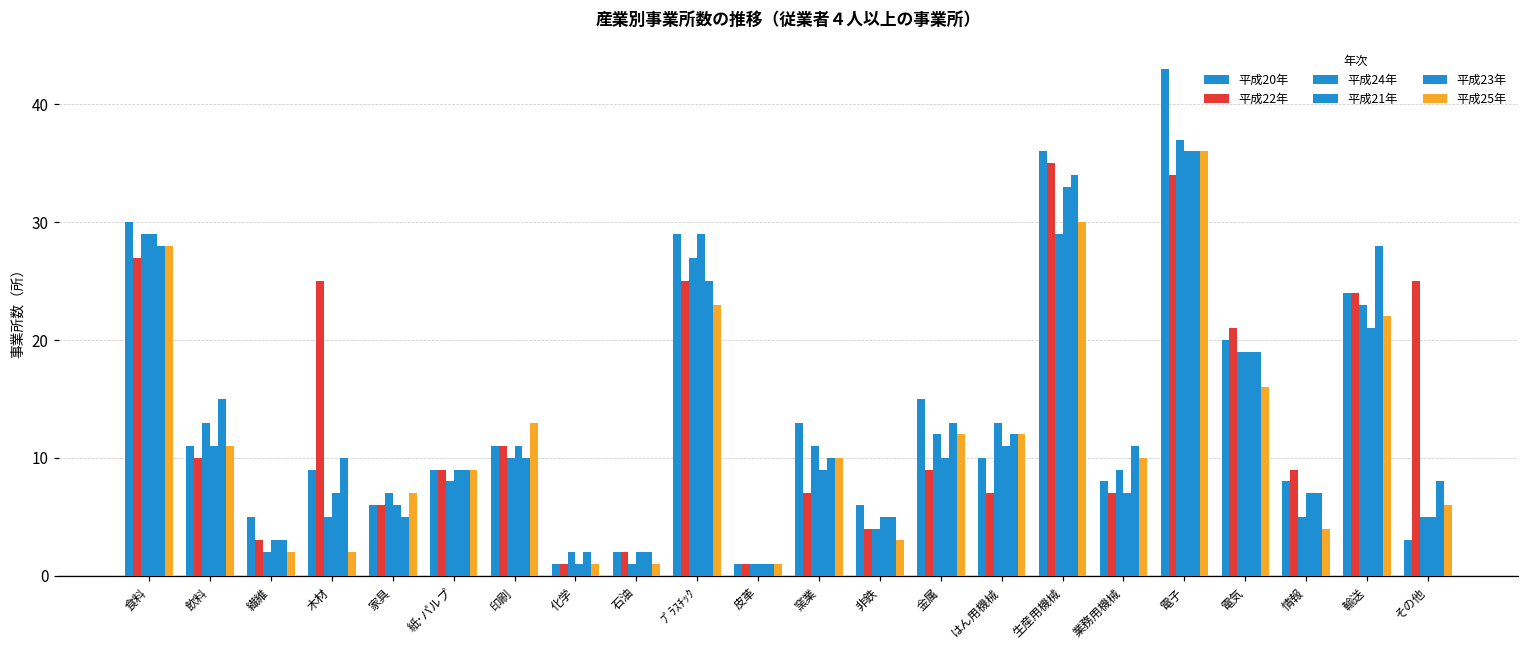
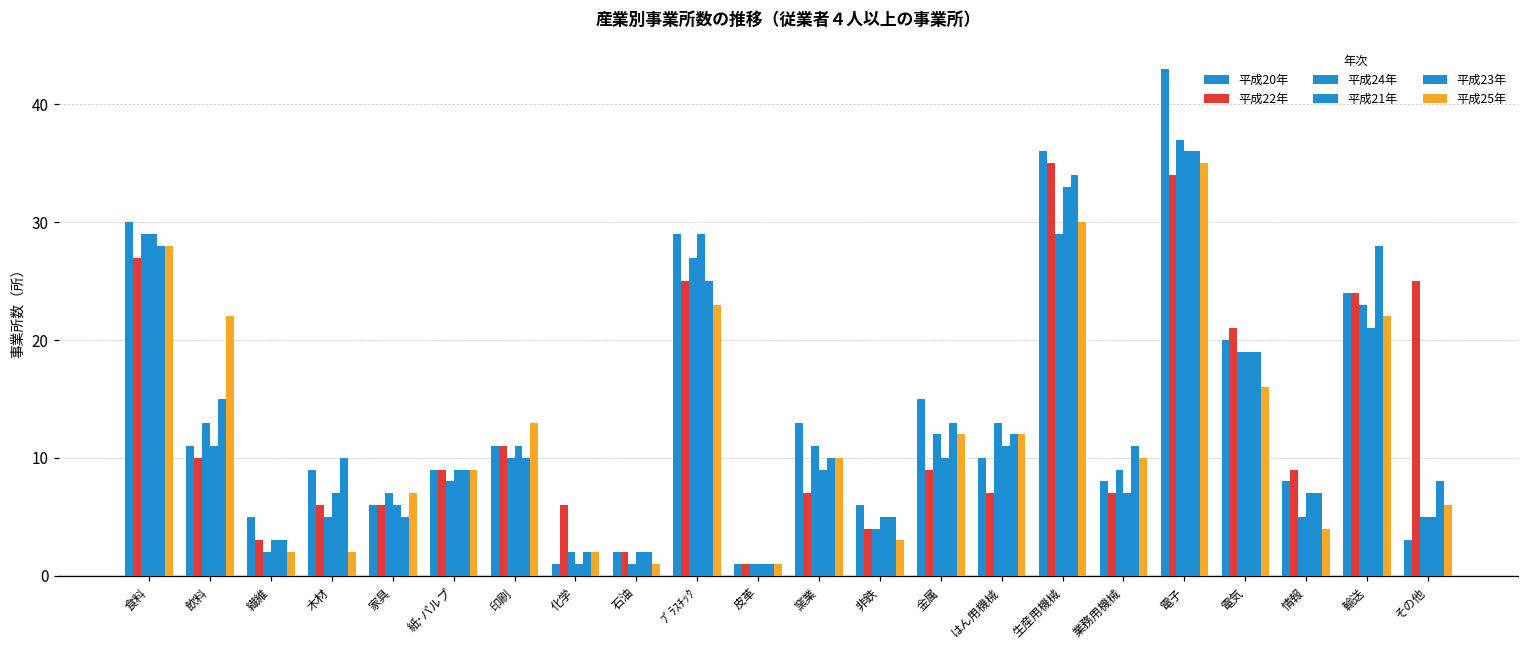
  {
    "平成22年": {
      "食料": 27,
      "飲料": 10,
      "繊維": 3,
-     "木材": 25,
+     "木材": 6,
      "家具": 6,
      "紙･パルプ": 9,
      "印刷": 11,
-     "化学": 1,
+     "化学": 6,
      "石油": 2,
      "ﾌﾟﾗｽﾁｯｸ": 25,
      "皮革": 1,
      "窯業": 7,
      "非鉄": 4,
      "金属": 9,
      "はん用機械": 7,
      "生産用機械": 35,
      "業務用機械": 7,
      "電子": 34,
      "電気": 21,
      "情報": 9,
      "輸送": 24,
      "その他": 25
    },
    "平成25年": {
      "食料": 28,
-     "飲料": 11,
+     "飲料": 22,
      "繊維": 2,
      "木材": 2,
      "家具": 7,
      "紙･パルプ": 9,
      "印刷": 13,
-     "化学": 1,
+     "化学": 2,
      "石油": 1,
      "ﾌﾟﾗｽﾁｯｸ": 23,
      "皮革": 1,
      "窯業": 10,
      "非鉄": 3,
      "金属": 12,
      "はん用機械": 12,
      "生産用機械": 30,
      "業務用機械": 10,
-     "電子": 36,
+     "電子": 35,
      "電気": 16,
      "情報": 4,
      "輸送": 22,
      "その他": 6
    }
  }
